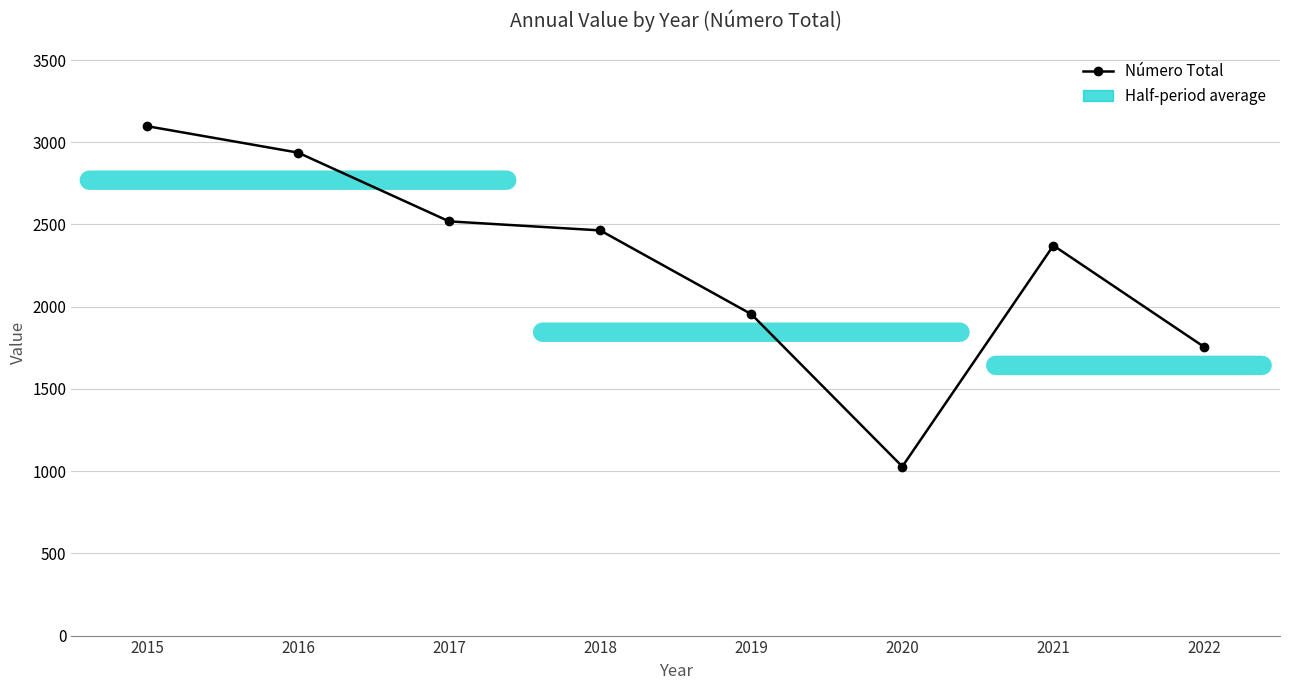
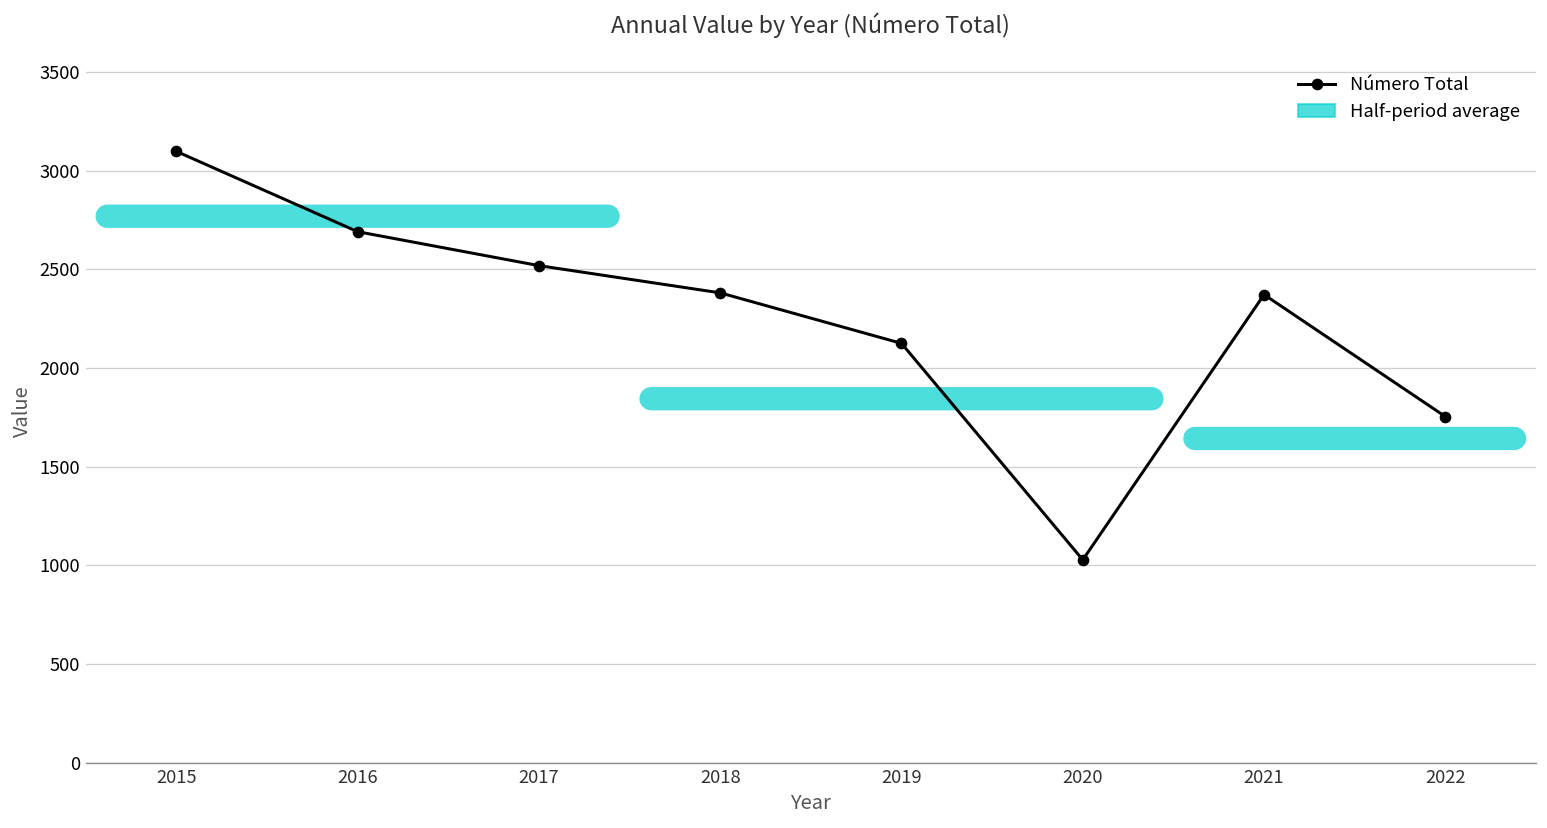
  {
    "2015": 3100,
-   "2016": 2940,
+   "2016": 2690,
    "2017": 2520,
-   "2018": 2460,
-   "2019": 1960,
+   "2018": 2380,
+   "2019": 2130,
    "2020": 1030,
    "2021": 2370,
    "2022": 1750
  }
